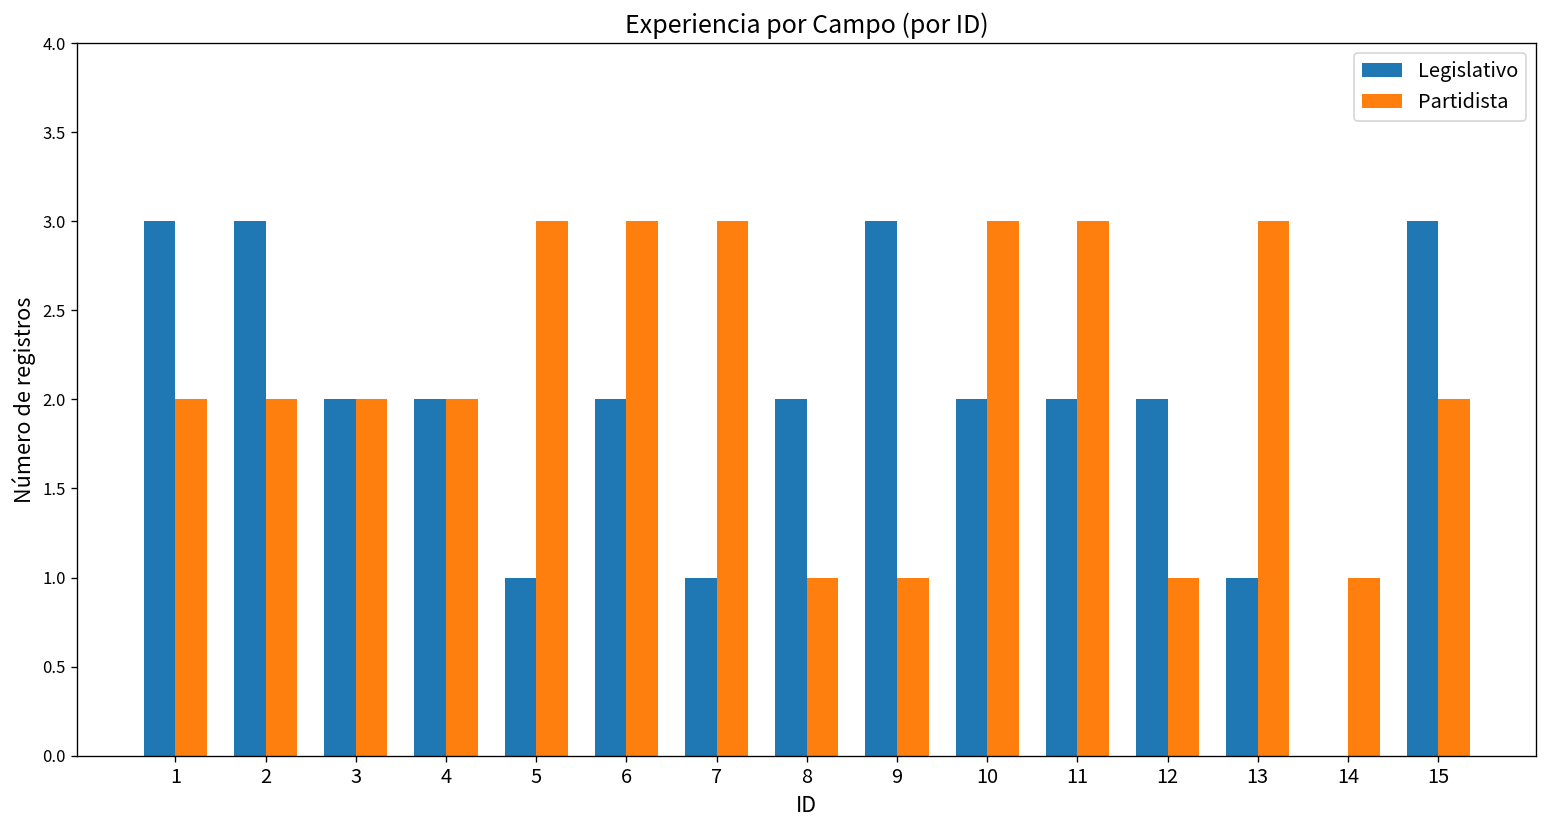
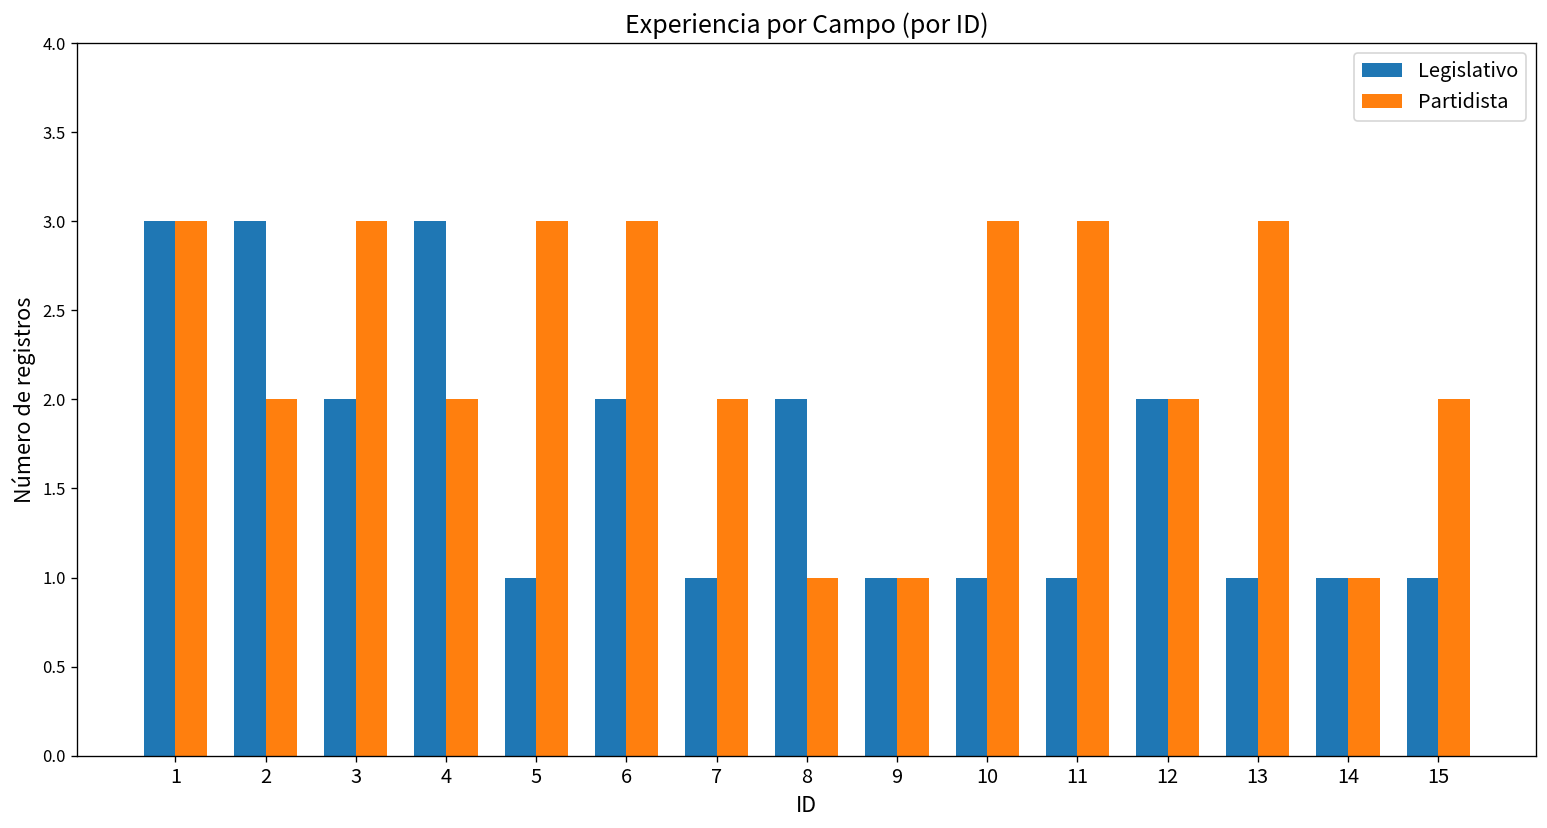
  {
    "Legislativo": {
      "1": 3,
      "2": 3,
      "3": 2,
-     "4": 2,
+     "4": 3,
      "5": 1,
      "6": 2,
      "7": 1,
      "8": 2,
-     "9": 3,
-     "10": 2,
-     "11": 2,
+     "9": 1,
+     "10": 1,
+     "11": 1,
      "12": 2,
      "13": 1,
-     "14": 0,
-     "15": 3
+     "14": 1,
+     "15": 1
    },
    "Partidista": {
-     "1": 2,
+     "1": 3,
      "2": 2,
-     "3": 2,
+     "3": 3,
      "4": 2,
      "5": 3,
      "6": 3,
-     "7": 3,
+     "7": 2,
      "8": 1,
      "9": 1,
      "10": 3,
      "11": 3,
-     "12": 1,
+     "12": 2,
      "13": 3,
      "14": 1,
      "15": 2
    }
  }
